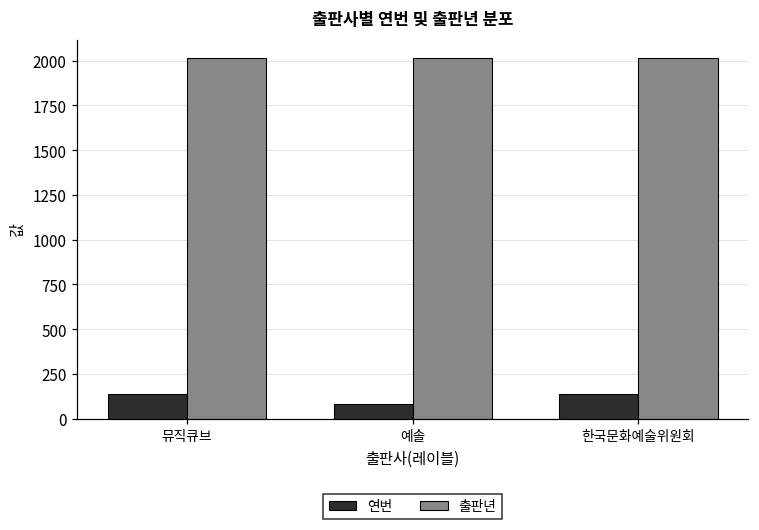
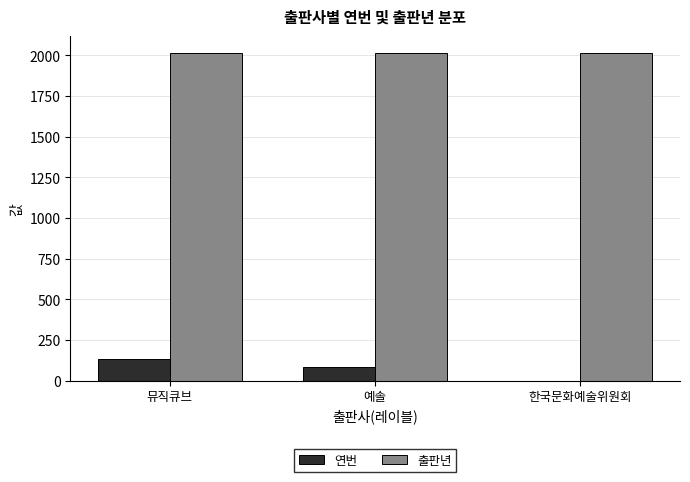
  {
    "연번": {
      "뮤직큐브": 140,
      "예솔": 80,
-     "한국문화예술위원회": 140
+     "한국문화예술위원회": 0
    },
    "출판년": {
      "뮤직큐브": 2010,
      "예솔": 2020,
      "한국문화예술위원회": 2020
    }
  }
